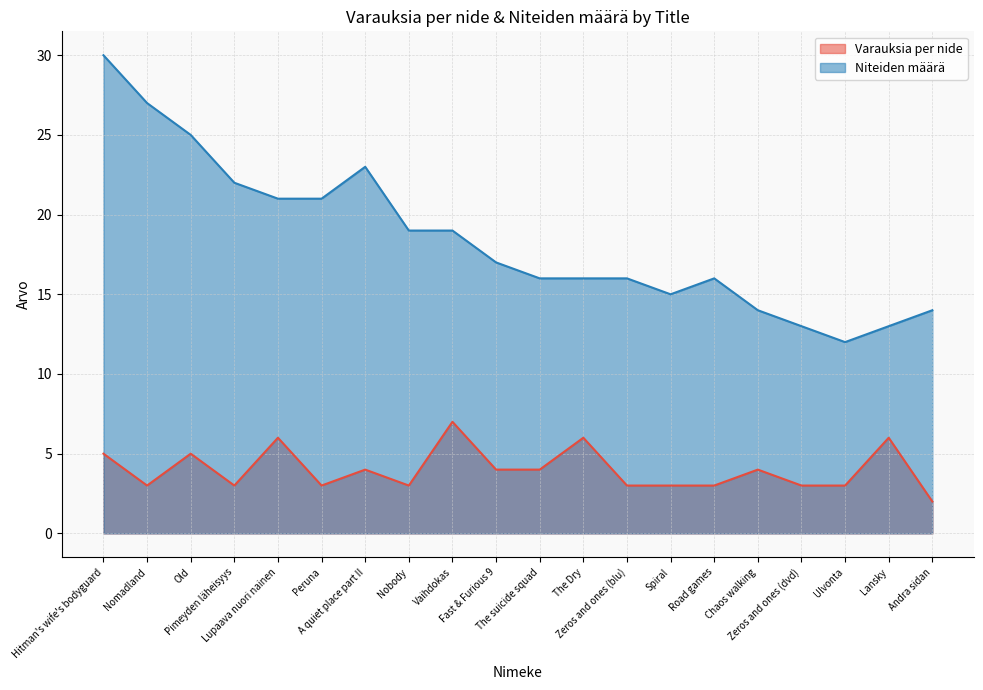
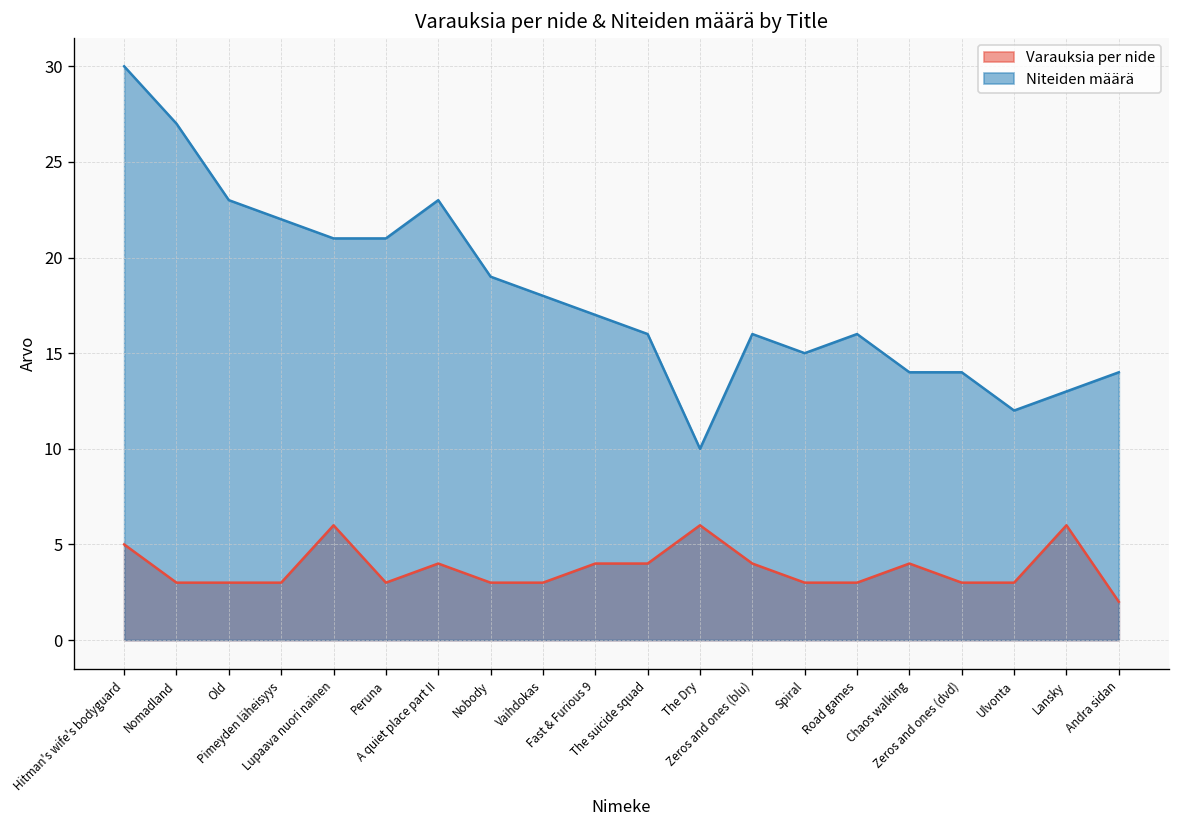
  {
    "Varauksia per nide": {
      "Hitman's wife's bodyguard": 5,
      "Nomadland": 3,
-     "Old": 5,
+     "Old": 3,
      "Pimeyden läheisyys": 3,
      "Lupaava nuori nainen": 6,
      "Peruna": 3,
      "A quiet place part II": 4,
      "Nobody": 3,
-     "Vaihdokas": 7,
+     "Vaihdokas": 3,
      "Fast & Furious 9": 4,
      "The suicide squad": 4,
      "The Dry": 6,
-     "Zeros and ones (blu)": 3,
+     "Zeros and ones (blu)": 4,
      "Spiral": 3,
      "Road games": 3,
      "Chaos walking": 4,
      "Zeros and ones (dvd)": 3,
      "Ulvonta": 3,
      "Lansky": 6,
      "Andra sidan": 2
    },
    "Niteiden määrä": {
      "Hitman's wife's bodyguard": 30,
      "Nomadland": 27,
-     "Old": 25,
+     "Old": 23,
      "Pimeyden läheisyys": 22,
      "Lupaava nuori nainen": 21,
      "Peruna": 21,
      "A quiet place part II": 23,
      "Nobody": 19,
-     "Vaihdokas": 19,
+     "Vaihdokas": 18,
      "Fast & Furious 9": 17,
      "The suicide squad": 16,
-     "The Dry": 16,
+     "The Dry": 10,
      "Zeros and ones (blu)": 16,
      "Spiral": 15,
      "Road games": 16,
      "Chaos walking": 14,
-     "Zeros and ones (dvd)": 13,
+     "Zeros and ones (dvd)": 14,
      "Ulvonta": 12,
      "Lansky": 13,
      "Andra sidan": 14
    }
  }
